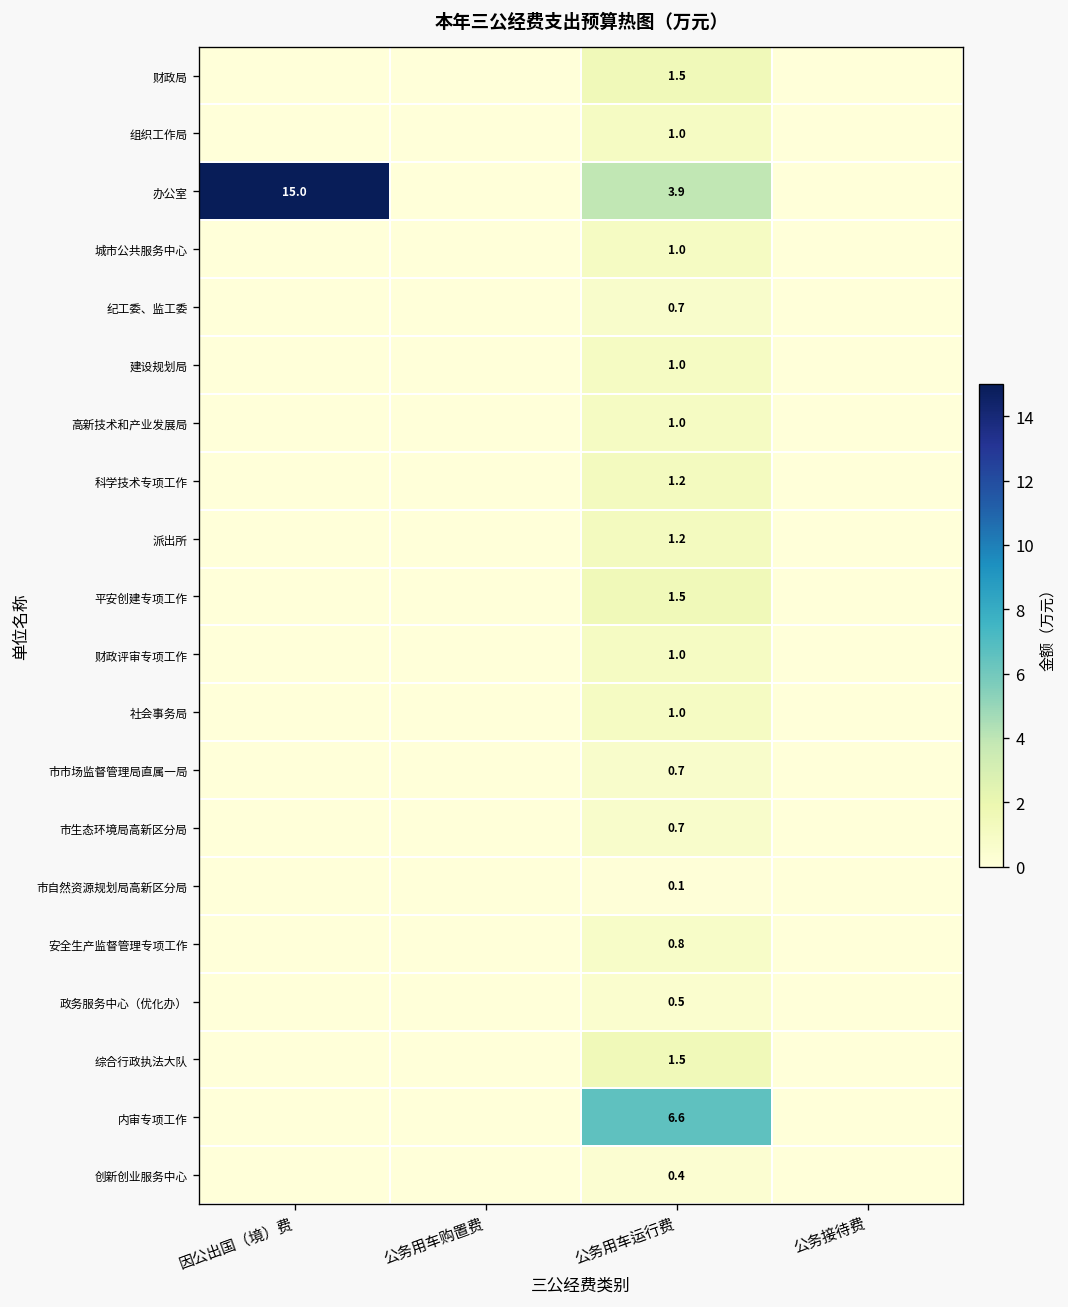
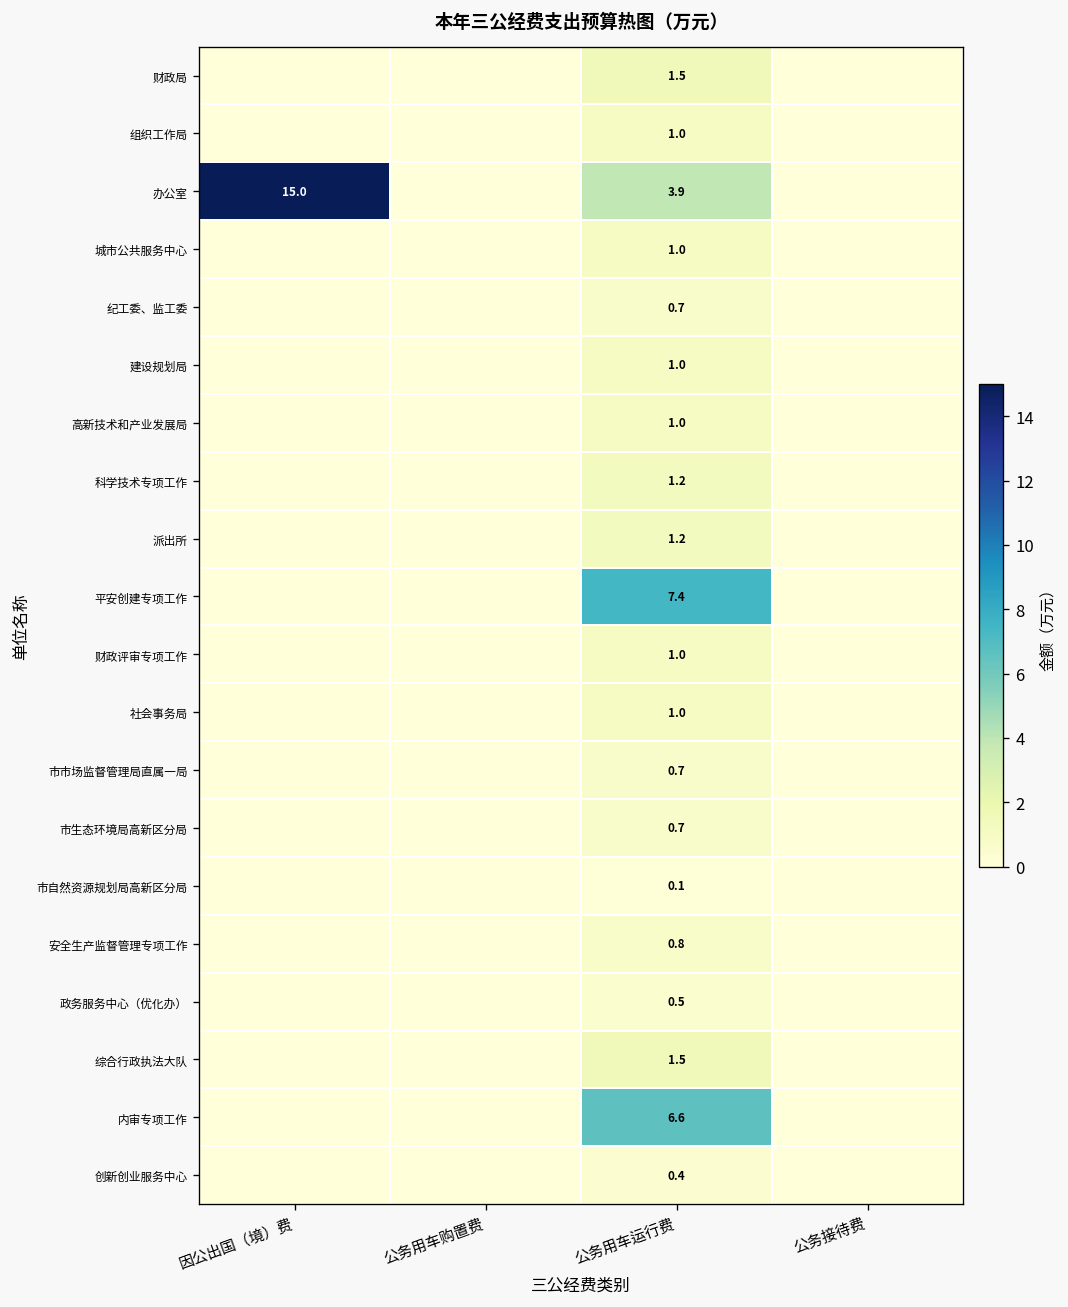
  {
    "财政局": {
      "公务用车运行费": 1.5
    },
    "组织工作局": {
      "公务用车运行费": 1.0
    },
    "办公室": {
      "因公出国（境）费": 15.0,
      "公务用车运行费": 3.9
    },
    "城市公共服务中心": {
      "公务用车运行费": 1.0
    },
    "纪工委、监工委": {
      "公务用车运行费": 0.7
    },
    "建设规划局": {
      "公务用车运行费": 1.0
    },
    "高新技术和产业发展局": {
      "公务用车运行费": 1.0
    },
    "科学技术专项工作": {
      "公务用车运行费": 1.2
    },
    "派出所": {
      "公务用车运行费": 1.2
    },
    "平安创建专项工作": {
-     "公务用车运行费": 1.5
+     "公务用车运行费": 7.4
    },
    "财政评审专项工作": {
      "公务用车运行费": 1.0
    },
    "社会事务局": {
      "公务用车运行费": 1.0
    },
    "市市场监督管理局直属一局": {
      "公务用车运行费": 0.7
    },
    "市生态环境局高新区分局": {
      "公务用车运行费": 0.7
    },
    "市自然资源规划局高新区分局": {
      "公务用车运行费": 0.1
    },
    "安全生产监督管理专项工作": {
      "公务用车运行费": 0.8
    },
    "政务服务中心（优化办）": {
      "公务用车运行费": 0.5
    },
    "综合行政执法大队": {
      "公务用车运行费": 1.5
    },
    "内审专项工作": {
      "公务用车运行费": 6.6
    },
    "创新创业服务中心": {
      "公务用车运行费": 0.4
    }
  }
